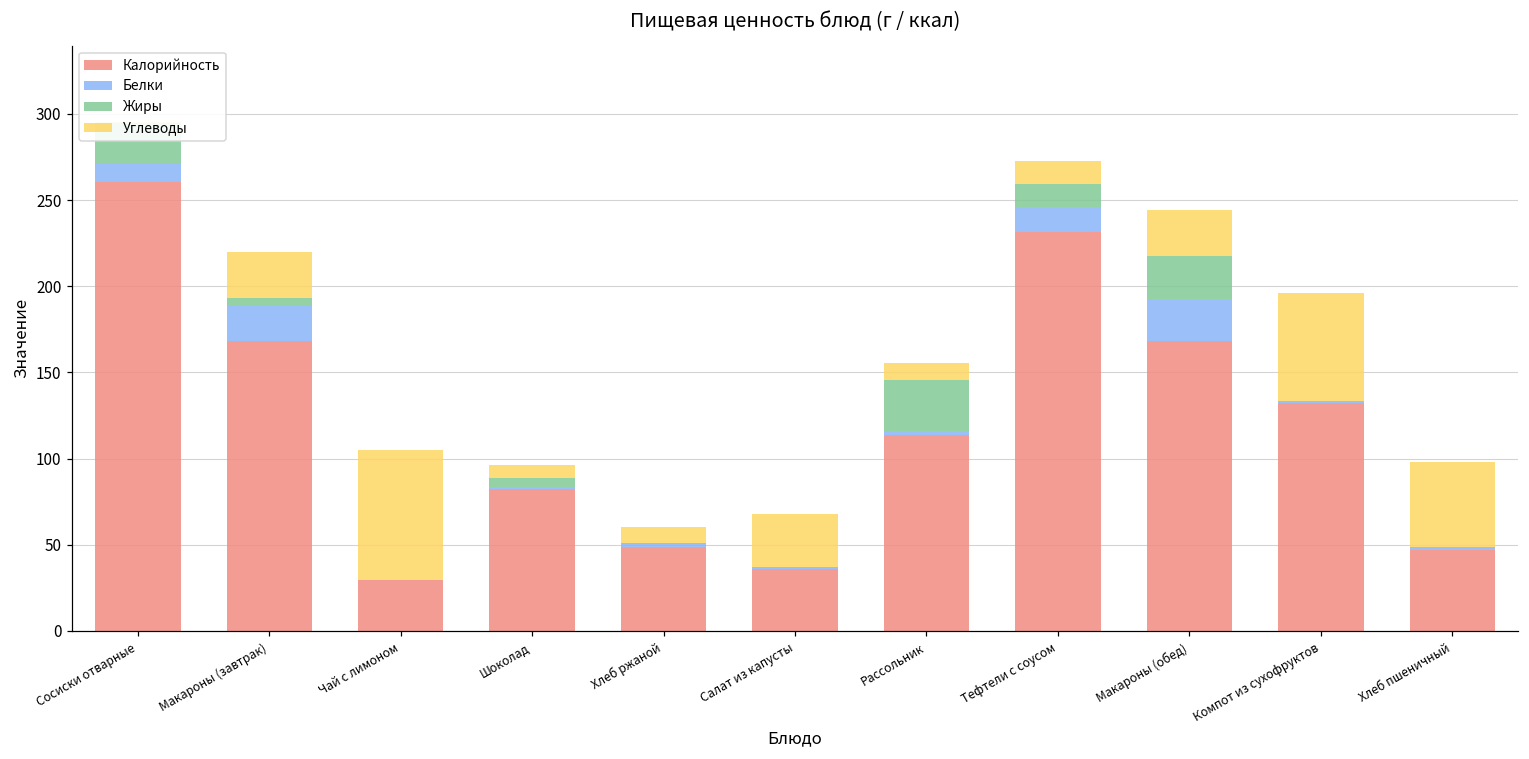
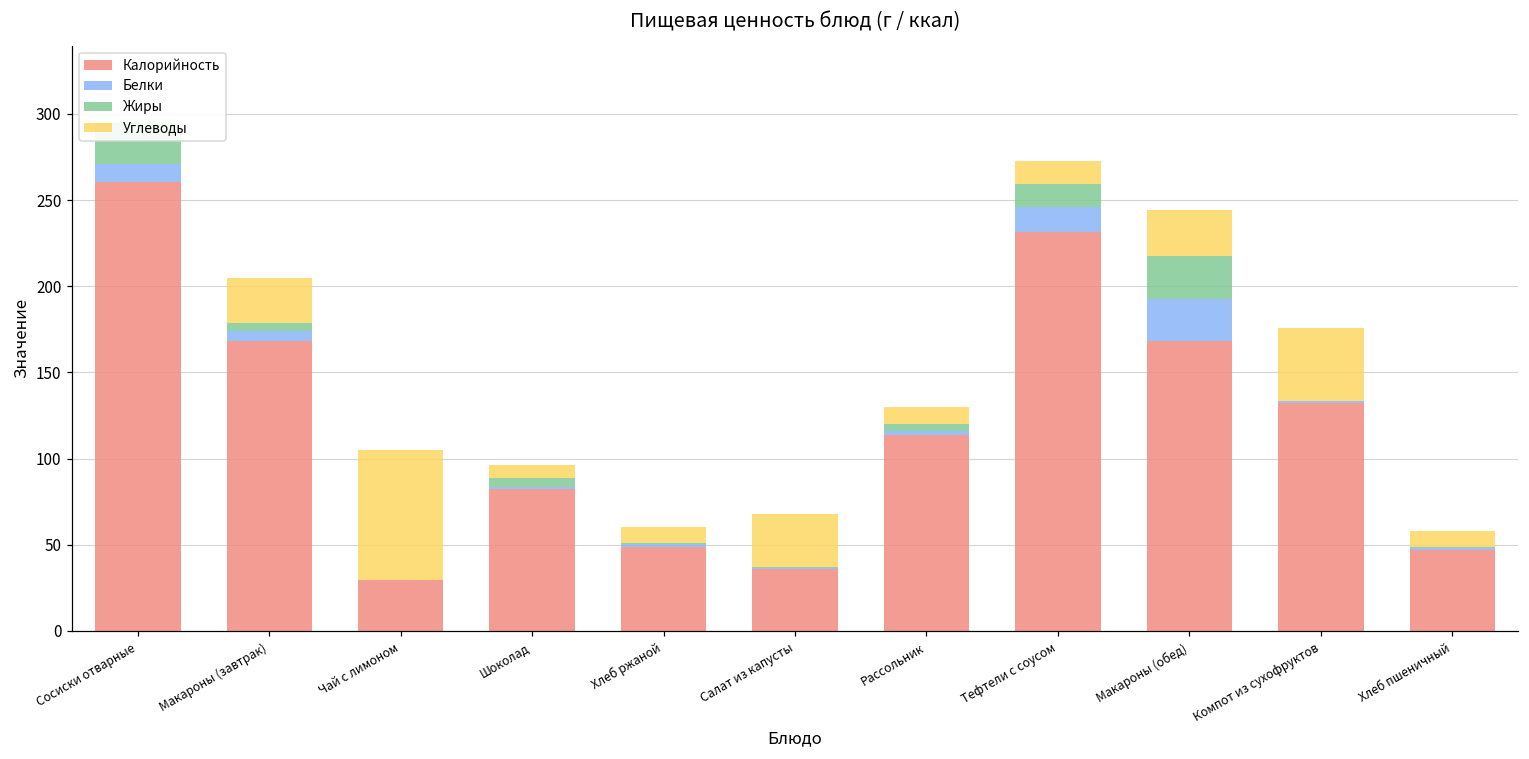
  {
    "Калорийность": {
      "Сосиски отварные": 261,
      "Макароны (завтрак)": 168,
      "Чай с лимоном": 30,
      "Шоколад": 83,
      "Хлеб ржаной": 49,
      "Салат из капусты": 36,
      "Рассольник": 114,
      "Тефтели с соусом": 232,
      "Макароны (обед)": 168,
      "Компот из сухофруктов": 132,
      "Хлеб пшеничный": 47
    },
    "Белки": {
      "Сосиски отварные": 10,
-     "Макароны (завтрак)": 20,
+     "Макароны (завтрак)": 6,
      "Хлеб ржаной": 2,
      "Рассольник": 2,
      "Тефтели с соусом": 14,
      "Макароны (обед)": 24
    },
    "Жиры": {
      "Макароны (завтрак)": 5,
      "Шоколад": 5,
-     "Рассольник": 30,
+     "Рассольник": 4,
      "Тефтели с соусом": 14,
      "Макароны (обед)": 25
    },
    "Углеводы": {
      "Макароны (завтрак)": 26,
      "Чай с лимоном": 75,
      "Шоколад": 8,
      "Хлеб ржаной": 9,
      "Салат из капусты": 31,
      "Рассольник": 10,
      "Тефтели с соусом": 13,
      "Макароны (обед)": 26,
-     "Компот из сухофруктов": 63,
-     "Хлеб пшеничный": 50
+     "Компот из сухофруктов": 43,
+     "Хлеб пшеничный": 10
    }
  }
